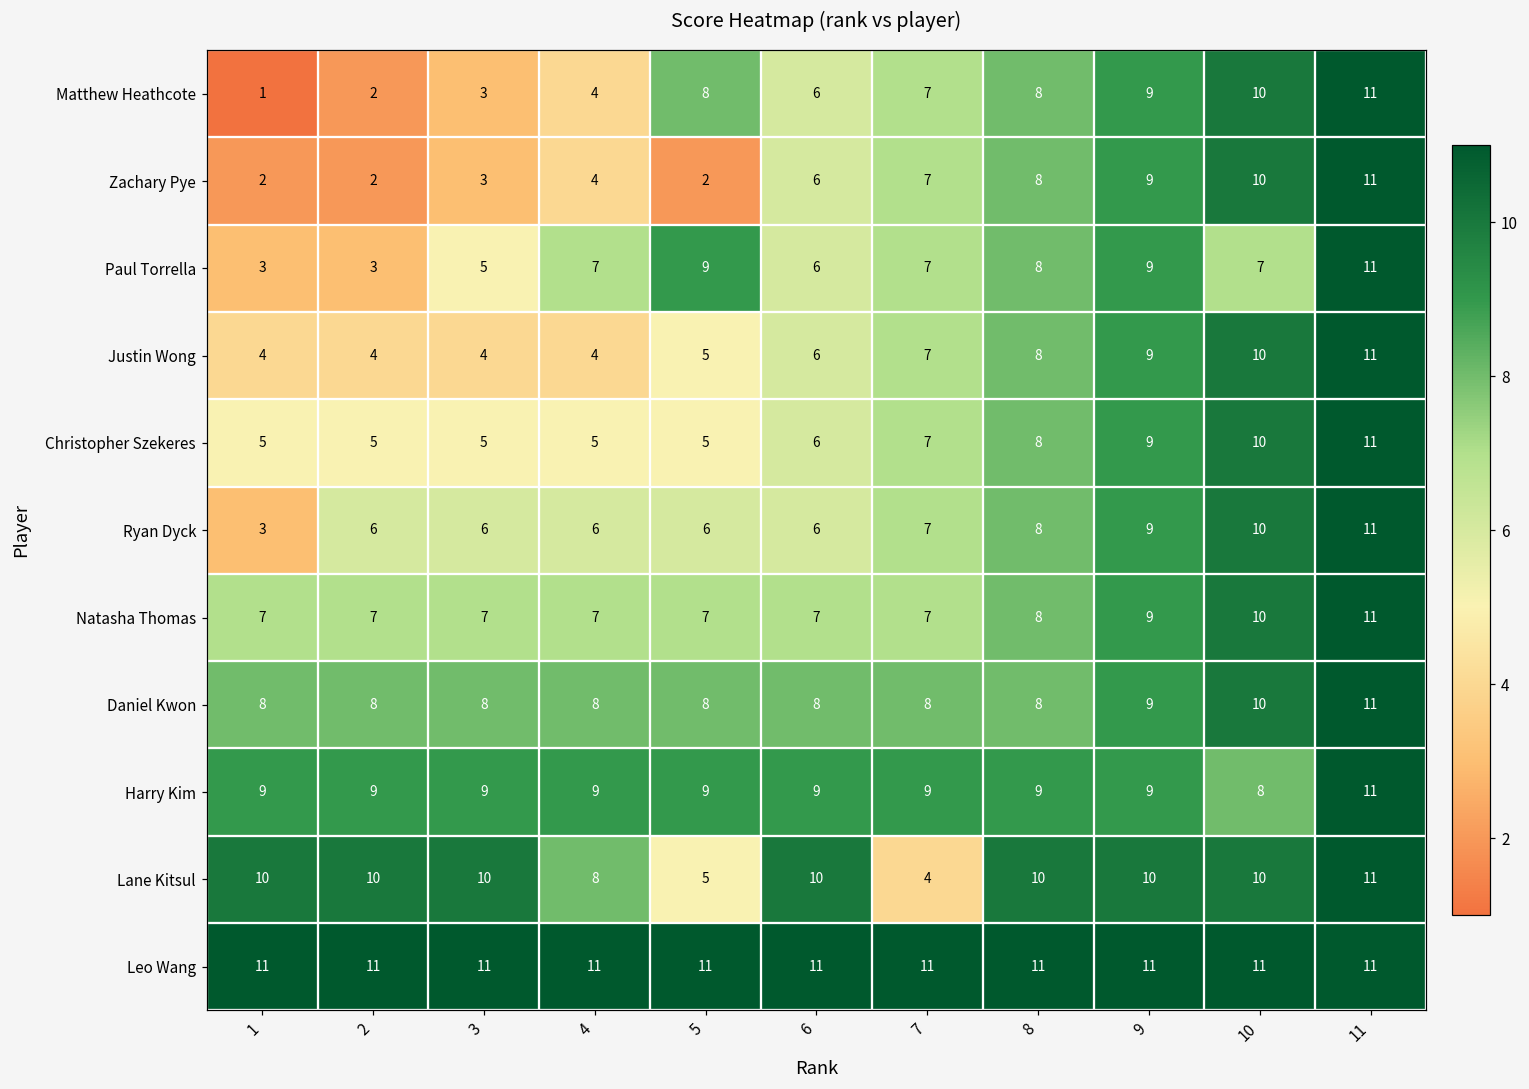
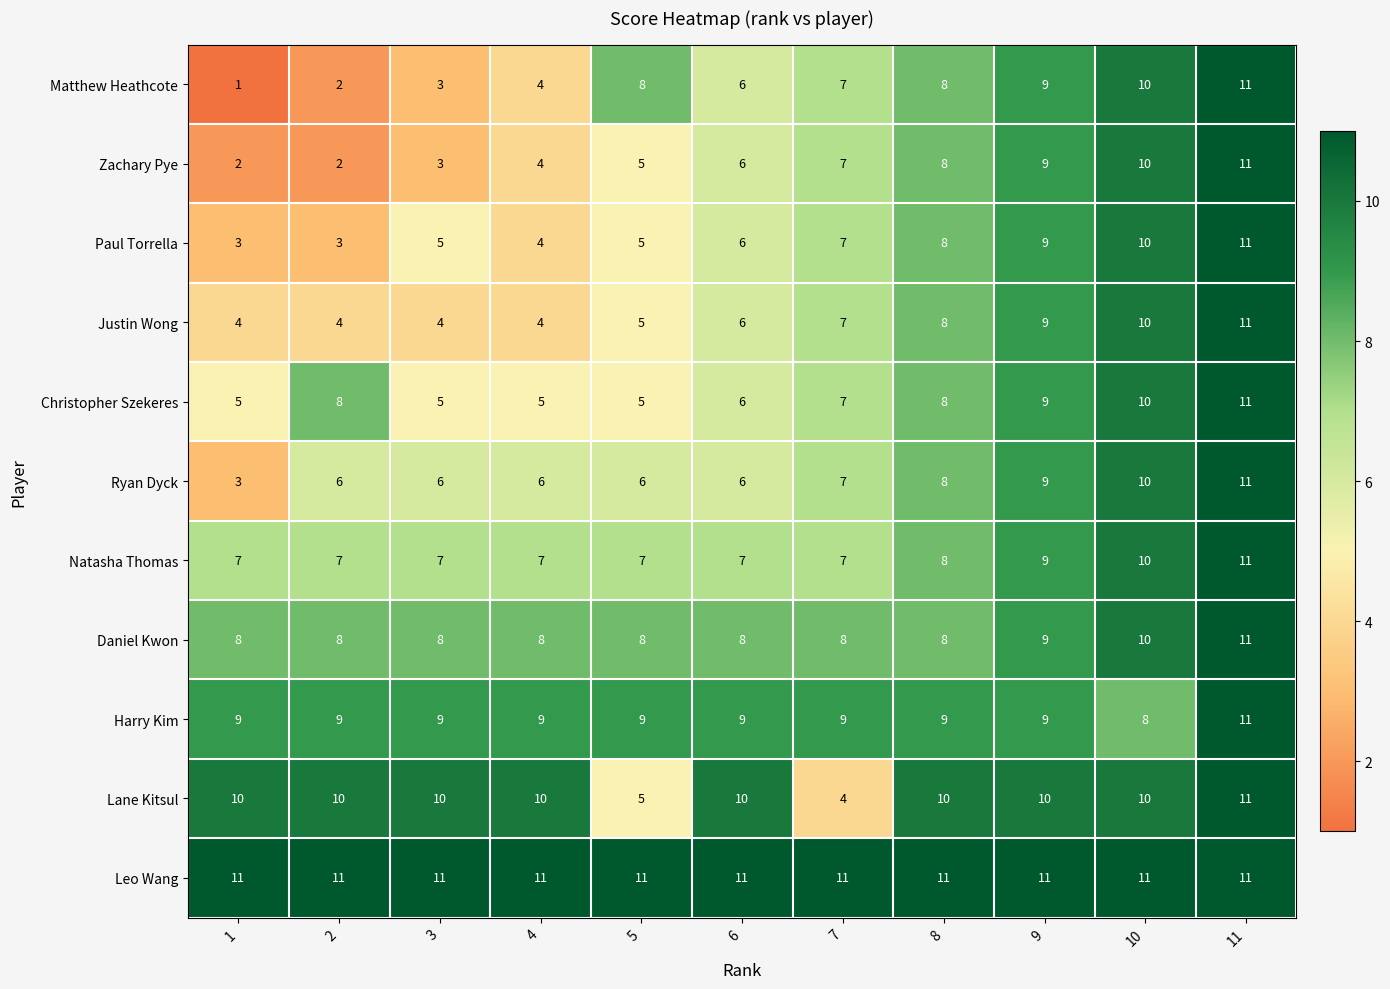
  {
    "Matthew Heathcote": {
      "1": 1,
      "2": 2,
      "3": 3,
      "4": 4,
      "5": 8,
      "6": 6,
      "7": 7,
      "8": 8,
      "9": 9,
      "10": 10,
      "11": 11
    },
    "Zachary Pye": {
      "1": 2,
      "2": 2,
      "3": 3,
      "4": 4,
-     "5": 2,
+     "5": 5,
      "6": 6,
      "7": 7,
      "8": 8,
      "9": 9,
      "10": 10,
      "11": 11
    },
    "Paul Torrella": {
      "1": 3,
      "2": 3,
      "3": 5,
-     "4": 7,
-     "5": 9,
+     "4": 4,
+     "5": 5,
      "6": 6,
      "7": 7,
      "8": 8,
      "9": 9,
-     "10": 7,
+     "10": 10,
      "11": 11
    },
    "Justin Wong": {
      "1": 4,
      "2": 4,
      "3": 4,
      "4": 4,
      "5": 5,
      "6": 6,
      "7": 7,
      "8": 8,
      "9": 9,
      "10": 10,
      "11": 11
    },
    "Christopher Szekeres": {
      "1": 5,
-     "2": 5,
+     "2": 8,
      "3": 5,
      "4": 5,
      "5": 5,
      "6": 6,
      "7": 7,
      "8": 8,
      "9": 9,
      "10": 10,
      "11": 11
    },
    "Ryan Dyck": {
      "1": 3,
      "2": 6,
      "3": 6,
      "4": 6,
      "5": 6,
      "6": 6,
      "7": 7,
      "8": 8,
      "9": 9,
      "10": 10,
      "11": 11
    },
    "Natasha Thomas": {
      "1": 7,
      "2": 7,
      "3": 7,
      "4": 7,
      "5": 7,
      "6": 7,
      "7": 7,
      "8": 8,
      "9": 9,
      "10": 10,
      "11": 11
    },
    "Daniel Kwon": {
      "1": 8,
      "2": 8,
      "3": 8,
      "4": 8,
      "5": 8,
      "6": 8,
      "7": 8,
      "8": 8,
      "9": 9,
      "10": 10,
      "11": 11
    },
    "Harry Kim": {
      "1": 9,
      "2": 9,
      "3": 9,
      "4": 9,
      "5": 9,
      "6": 9,
      "7": 9,
      "8": 9,
      "9": 9,
      "10": 8,
      "11": 11
    },
    "Lane Kitsul": {
      "1": 10,
      "2": 10,
      "3": 10,
-     "4": 8,
+     "4": 10,
      "5": 5,
      "6": 10,
      "7": 4,
      "8": 10,
      "9": 10,
      "10": 10,
      "11": 11
    },
    "Leo Wang": {
      "1": 11,
      "2": 11,
      "3": 11,
      "4": 11,
      "5": 11,
      "6": 11,
      "7": 11,
      "8": 11,
      "9": 11,
      "10": 11,
      "11": 11
    }
  }
